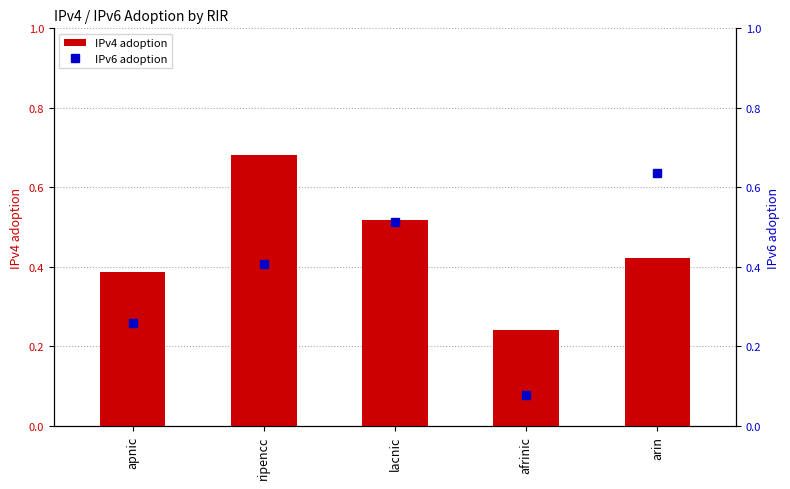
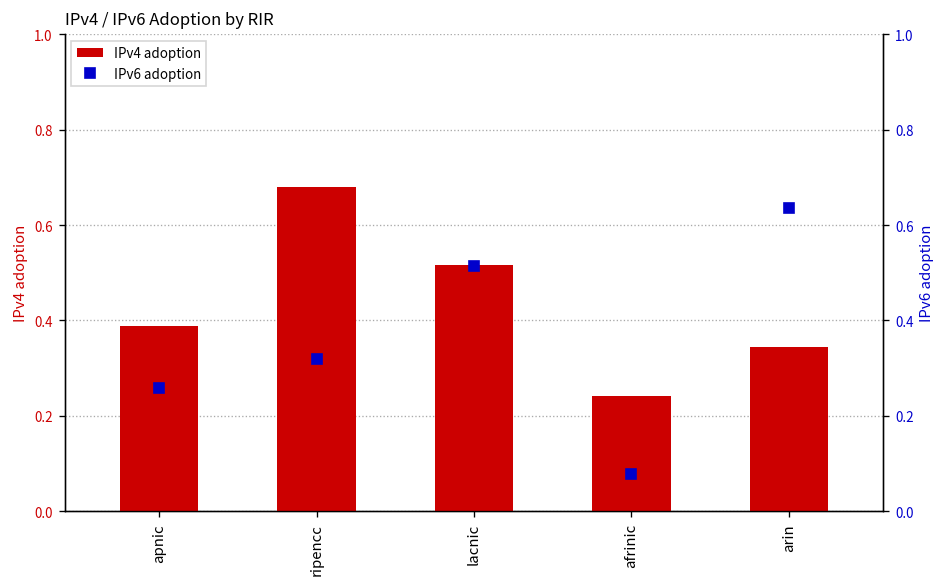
  {
    "IPv4 adoption": {
      "apnic": 0.39,
      "ripencc": 0.68,
      "lacnic": 0.52,
      "afrinic": 0.24,
-     "arin": 0.42
+     "arin": 0.35
    },
    "IPv6 adoption": {
      "apnic": 0.26,
-     "ripencc": 0.41,
+     "ripencc": 0.32,
      "lacnic": 0.51,
      "afrinic": 0.08,
      "arin": 0.64
    }
  }
